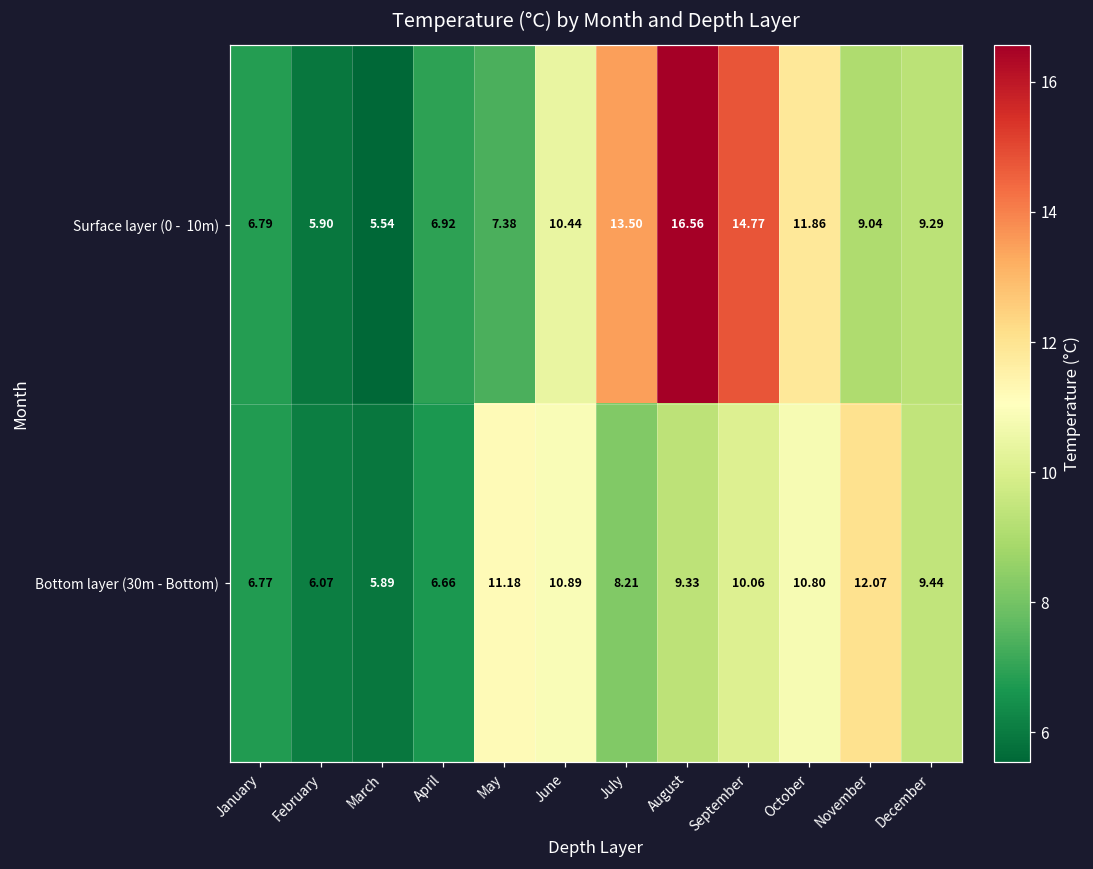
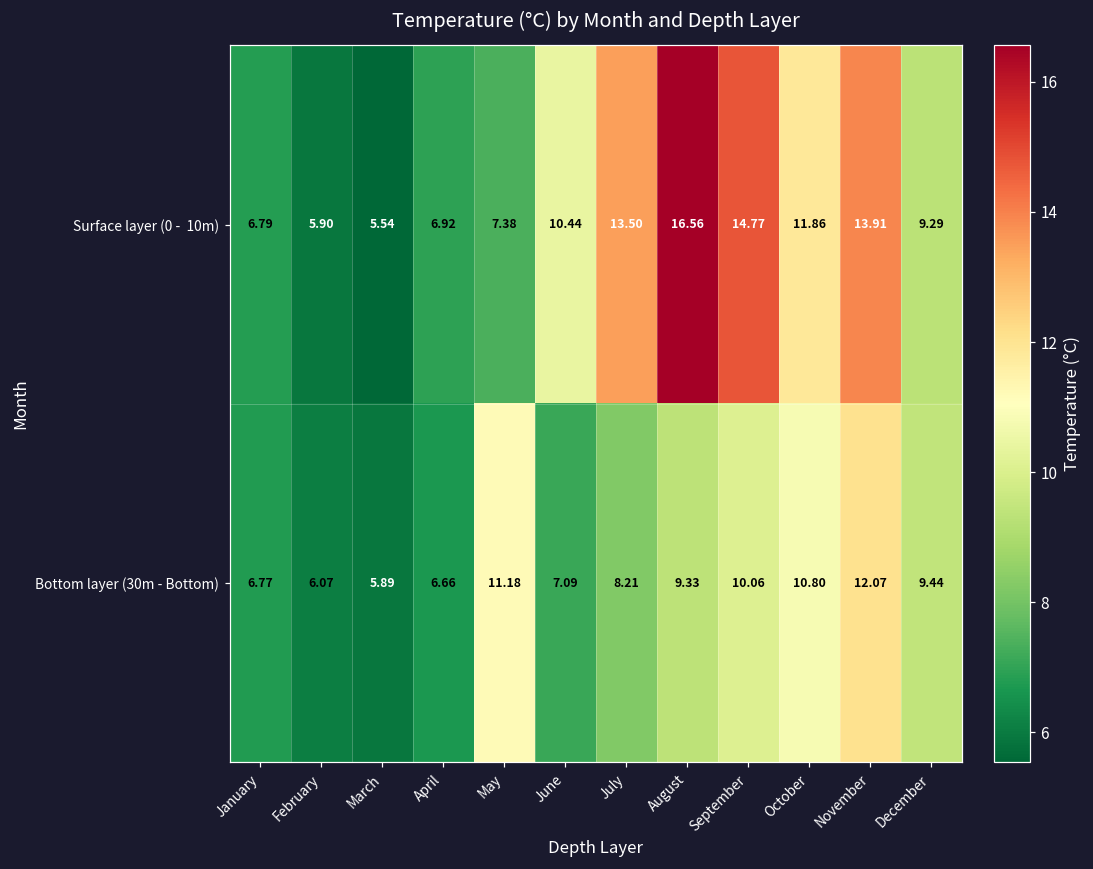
  {
    "Surface layer (0 - 10m)": {
      "January": 6.79,
      "February": 5.90,
      "March": 5.54,
      "April": 6.92,
      "May": 7.38,
      "June": 10.44,
      "July": 13.50,
      "August": 16.56,
      "September": 14.77,
      "October": 11.86,
-     "November": 9.04,
+     "November": 13.91,
      "December": 9.29
    },
    "Bottom layer (30m - Bottom)": {
      "January": 6.77,
      "February": 6.07,
      "March": 5.89,
      "April": 6.66,
      "May": 11.18,
-     "June": 10.89,
+     "June": 7.09,
      "July": 8.21,
      "August": 9.33,
      "September": 10.06,
      "October": 10.80,
      "November": 12.07,
      "December": 9.44
    }
  }
